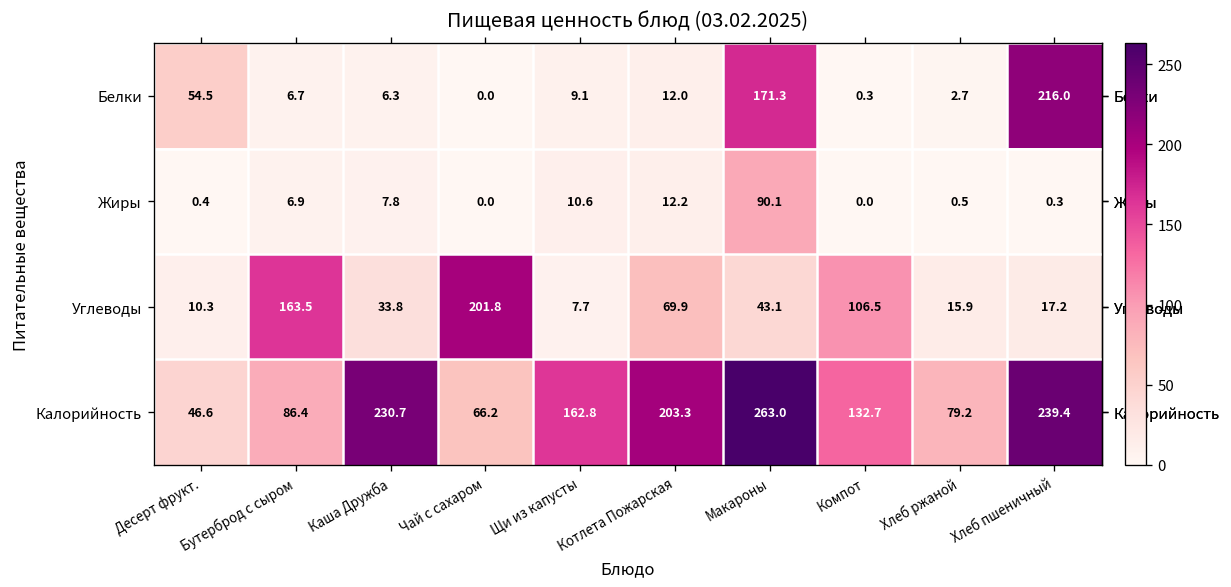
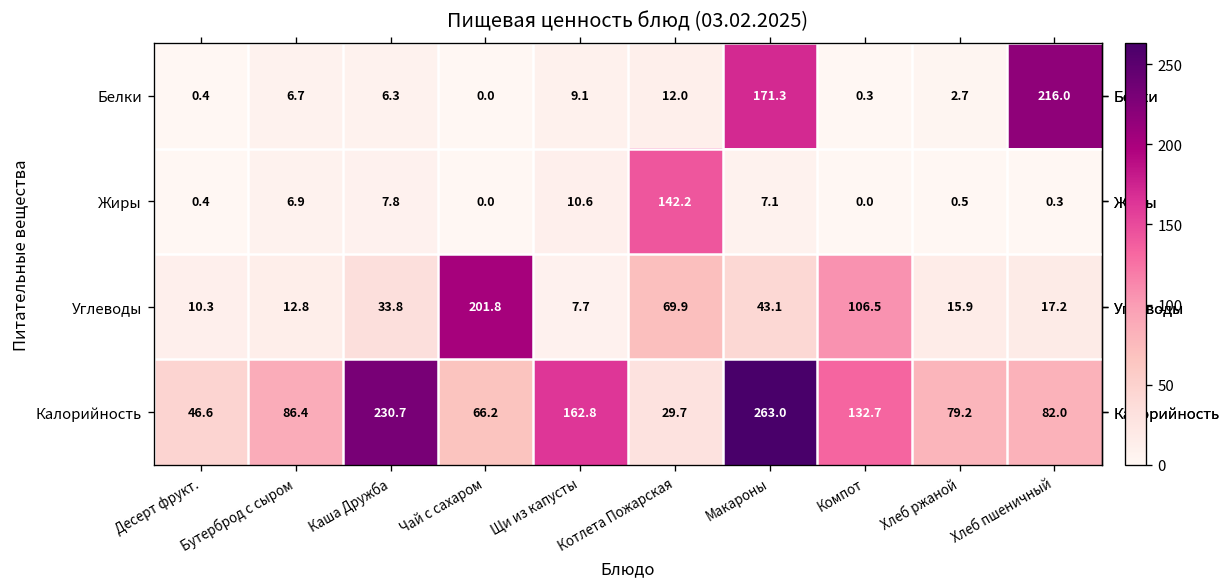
  {
    "Белки": {
-     "Десерт фрукт.": 54.5,
+     "Десерт фрукт.": 0.4,
      "Бутерброд с сыром": 6.7,
      "Каша Дружба": 6.3,
      "Чай с сахаром": 0.0,
      "Щи из капусты": 9.1,
      "Котлета Пожарская": 12.0,
      "Макароны": 171.3,
      "Компот": 0.3,
      "Хлеб ржаной": 2.7,
      "Хлеб пшеничный": 216.0
    },
    "Жиры": {
      "Десерт фрукт.": 0.4,
      "Бутерброд с сыром": 6.9,
      "Каша Дружба": 7.8,
      "Чай с сахаром": 0.0,
      "Щи из капусты": 10.6,
-     "Котлета Пожарская": 12.2,
-     "Макароны": 90.1,
+     "Котлета Пожарская": 142.2,
+     "Макароны": 7.1,
      "Компот": 0.0,
      "Хлеб ржаной": 0.5,
      "Хлеб пшеничный": 0.3
    },
    "Углеводы": {
      "Десерт фрукт.": 10.3,
-     "Бутерброд с сыром": 163.5,
+     "Бутерброд с сыром": 12.8,
      "Каша Дружба": 33.8,
      "Чай с сахаром": 201.8,
      "Щи из капусты": 7.7,
      "Котлета Пожарская": 69.9,
      "Макароны": 43.1,
      "Компот": 106.5,
      "Хлеб ржаной": 15.9,
      "Хлеб пшеничный": 17.2
    },
    "Калорийность": {
      "Десерт фрукт.": 46.6,
      "Бутерброд с сыром": 86.4,
      "Каша Дружба": 230.7,
      "Чай с сахаром": 66.2,
      "Щи из капусты": 162.8,
-     "Котлета Пожарская": 203.3,
+     "Котлета Пожарская": 29.7,
      "Макароны": 263.0,
      "Компот": 132.7,
      "Хлеб ржаной": 79.2,
-     "Хлеб пшеничный": 239.4
+     "Хлеб пшеничный": 82.0
    }
  }
